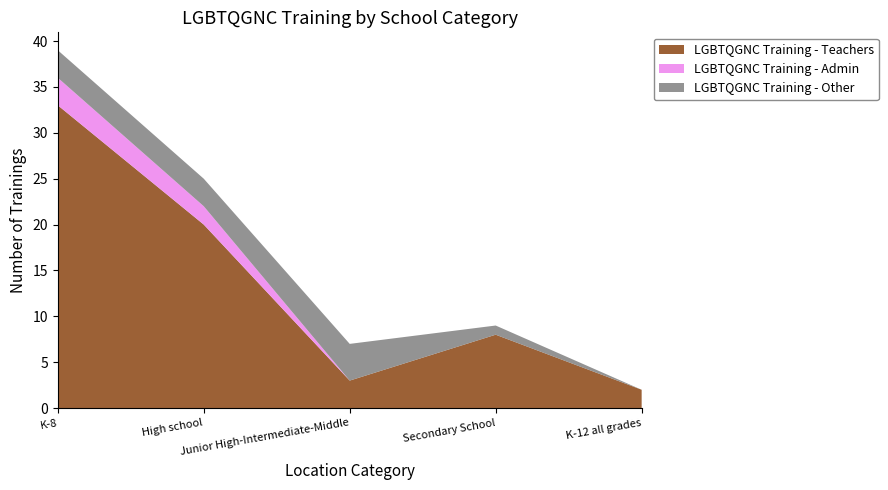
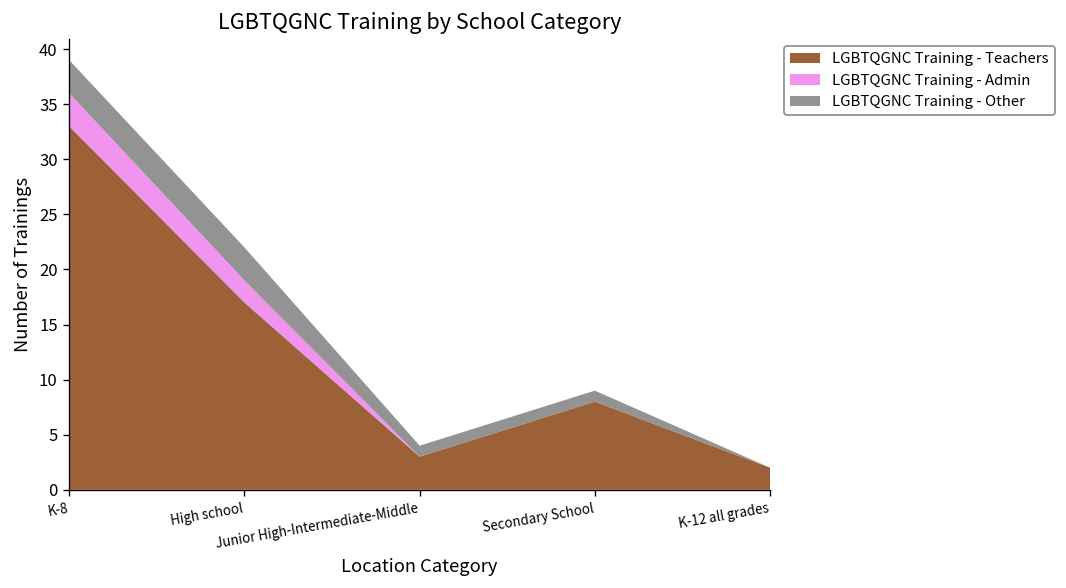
  {
    "LGBTQGNC Training - Teachers": {
      "K-8": 33,
-     "High school": 20
+     "High school": 17
    },
    "LGBTQGNC Training - Admin": {
      "K-8": 3,
      "High school": 2
    },
    "LGBTQGNC Training - Other": {
      "K-8": 3,
      "High school": 3,
-     "Junior High-Intermediate-Middle": 4,
+     "Junior High-Intermediate-Middle": 1,
      "Secondary School": 1
    }
  }
